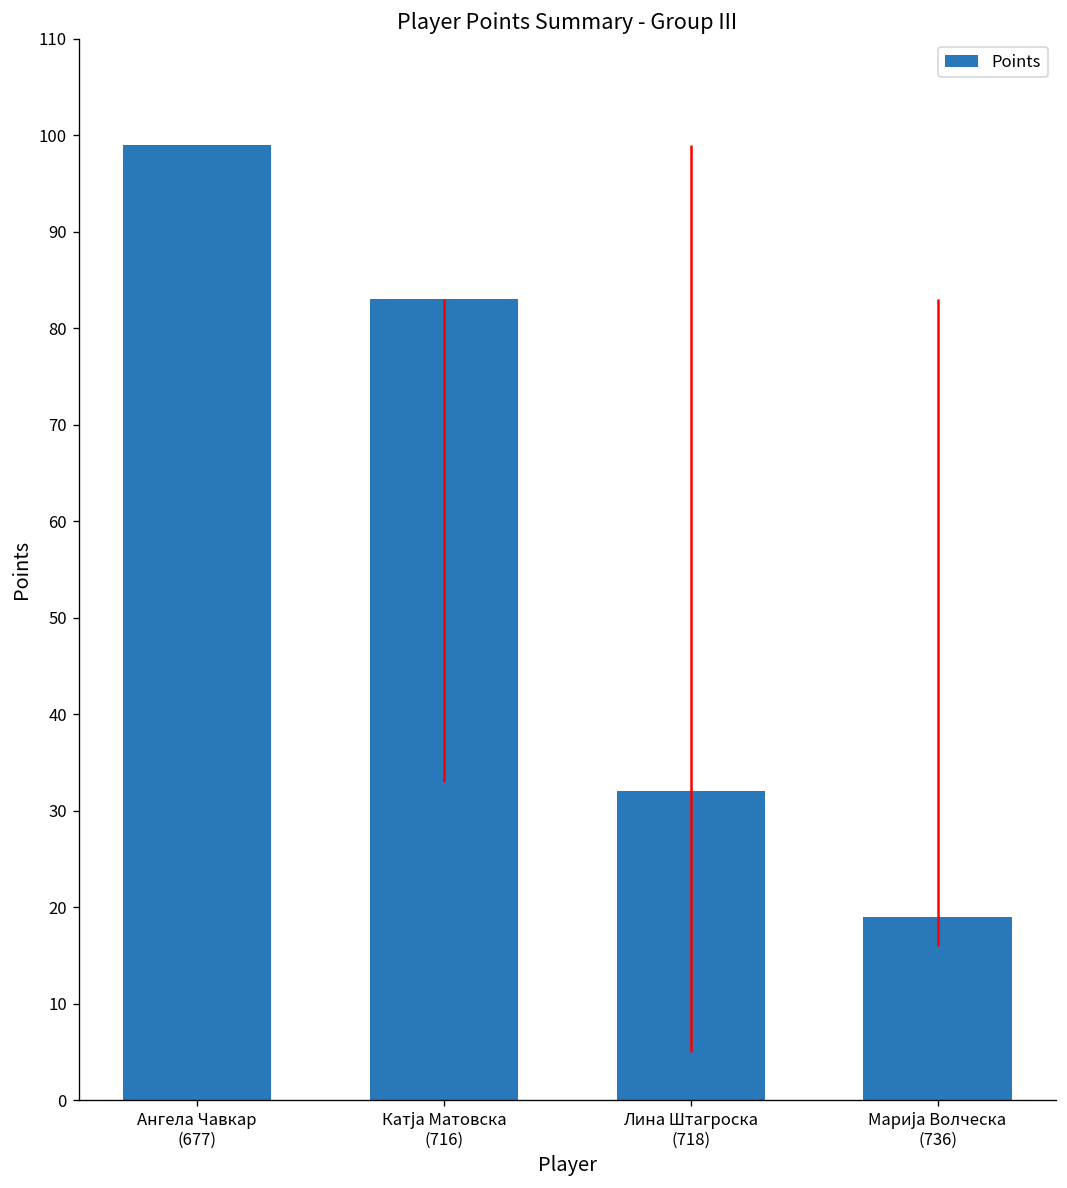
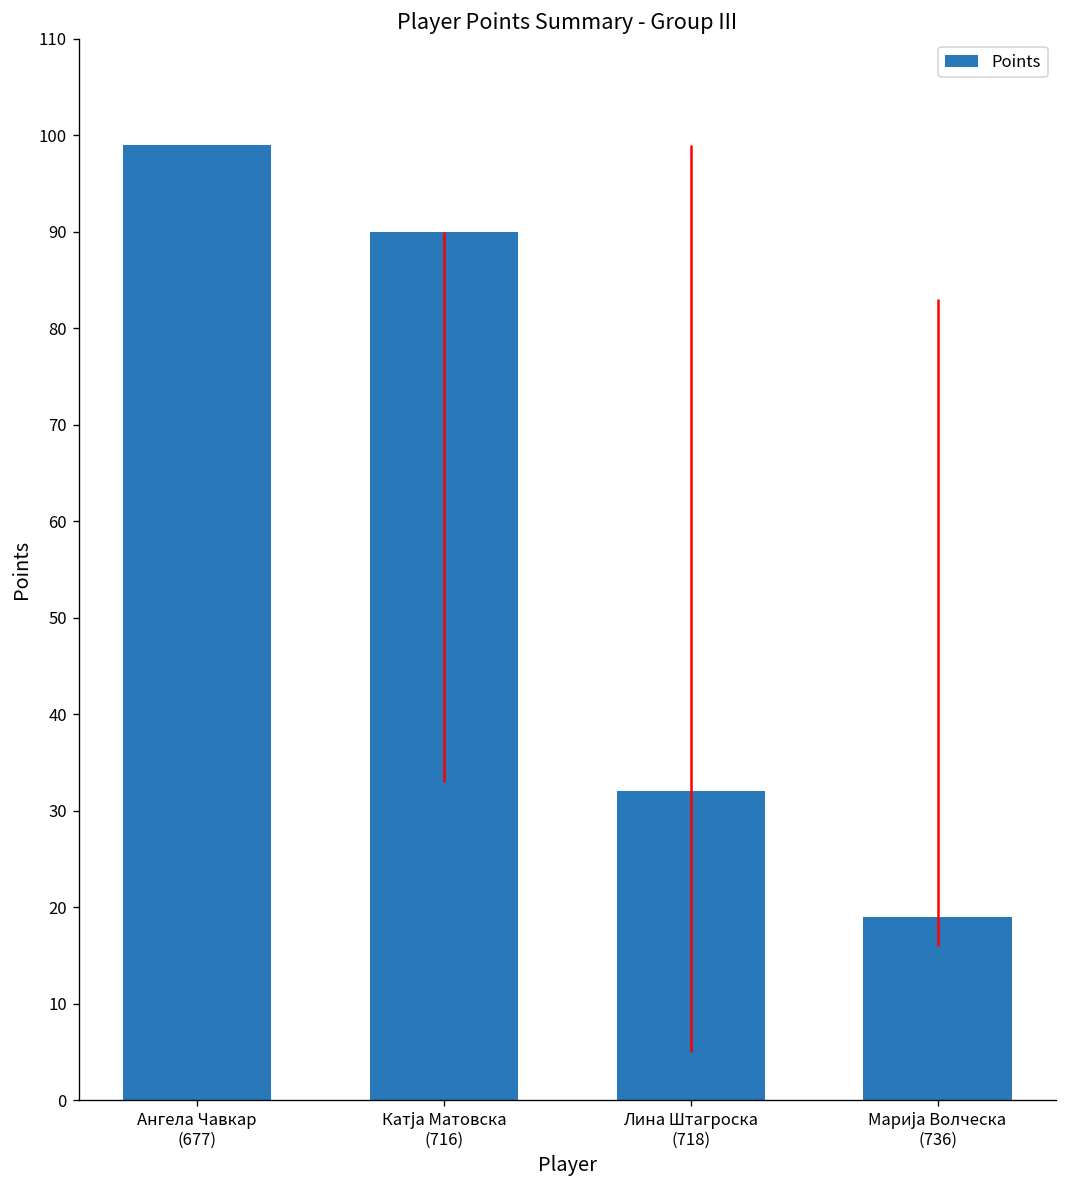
  {
    "Ангела Чавкар (677)": 99,
-   "Катја Матовска (716)": 83,
+   "Катја Матовска (716)": 90,
    "Лина Штагроска (718)": 32,
    "Марија Волческа (736)": 19
  }
